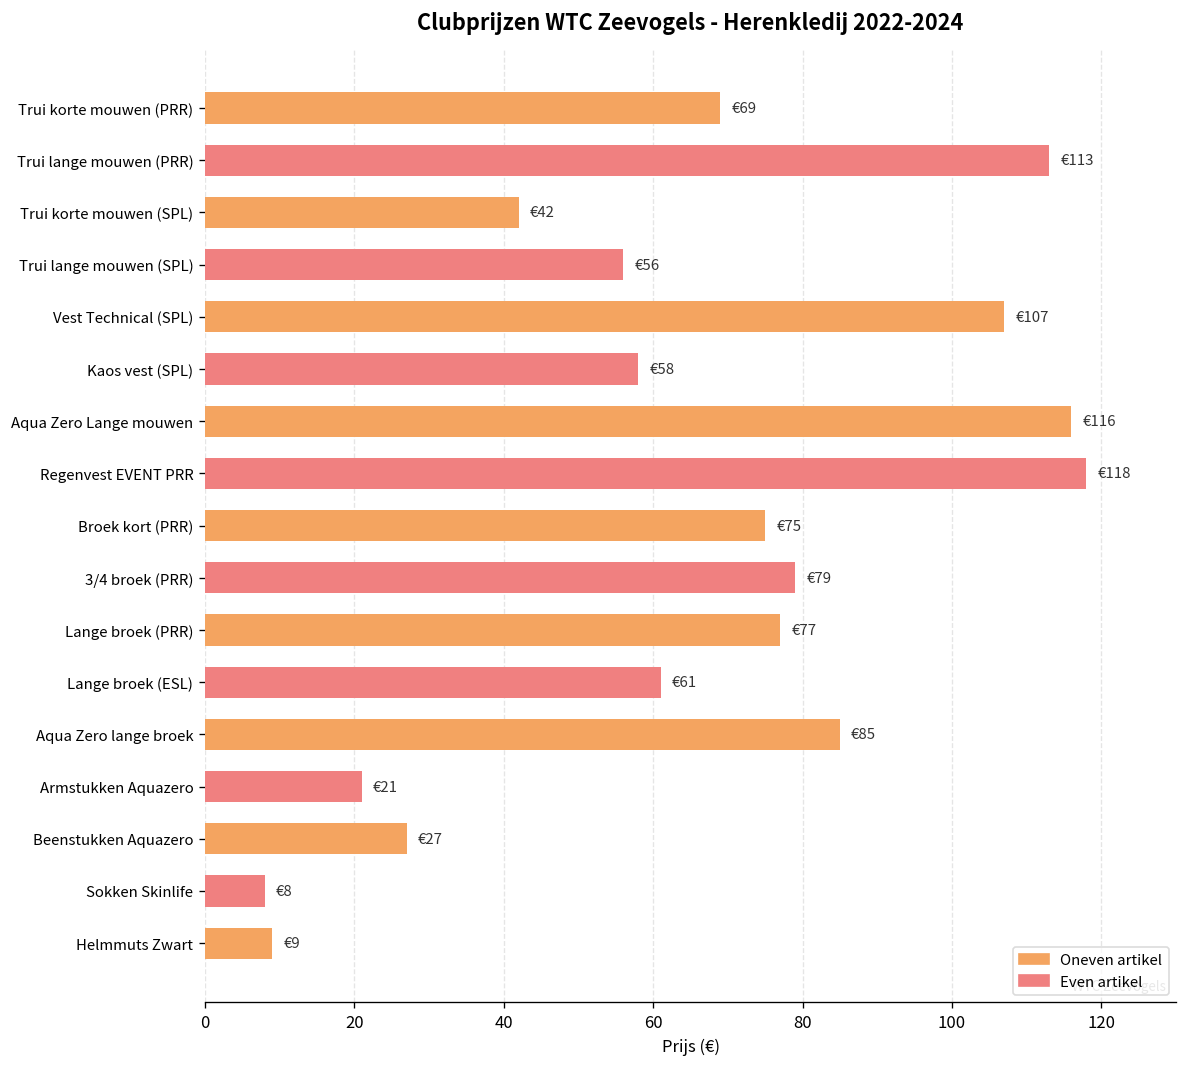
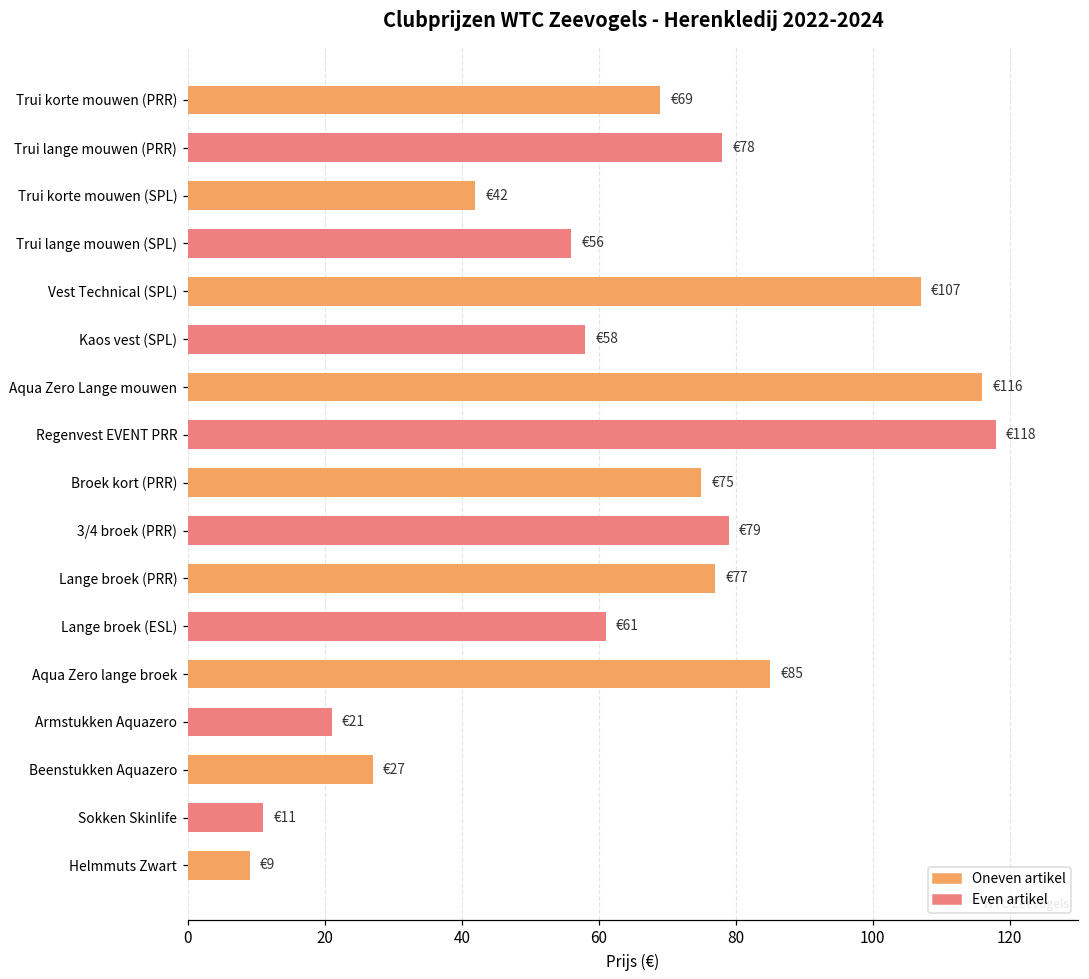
  {
    "Trui korte mouwen (PRR)": "€69",
-   "Trui lange mouwen (PRR)": "€113",
+   "Trui lange mouwen (PRR)": "€78",
    "Trui korte mouwen (SPL)": "€42",
    "Trui lange mouwen (SPL)": "€56",
    "Vest Technical (SPL)": "€107",
    "Kaos vest (SPL)": "€58",
    "Aqua Zero Lange mouwen": "€116",
    "Regenvest EVENT PRR": "€118",
    "Broek kort (PRR)": "€75",
    "3/4 broek (PRR)": "€79",
    "Lange broek (PRR)": "€77",
    "Lange broek (ESL)": "€61",
    "Aqua Zero lange broek": "€85",
    "Armstukken Aquazero": "€21",
    "Beenstukken Aquazero": "€27",
-   "Sokken Skinlife": "€8",
+   "Sokken Skinlife": "€11",
    "Helmmuts Zwart": "€9"
  }
